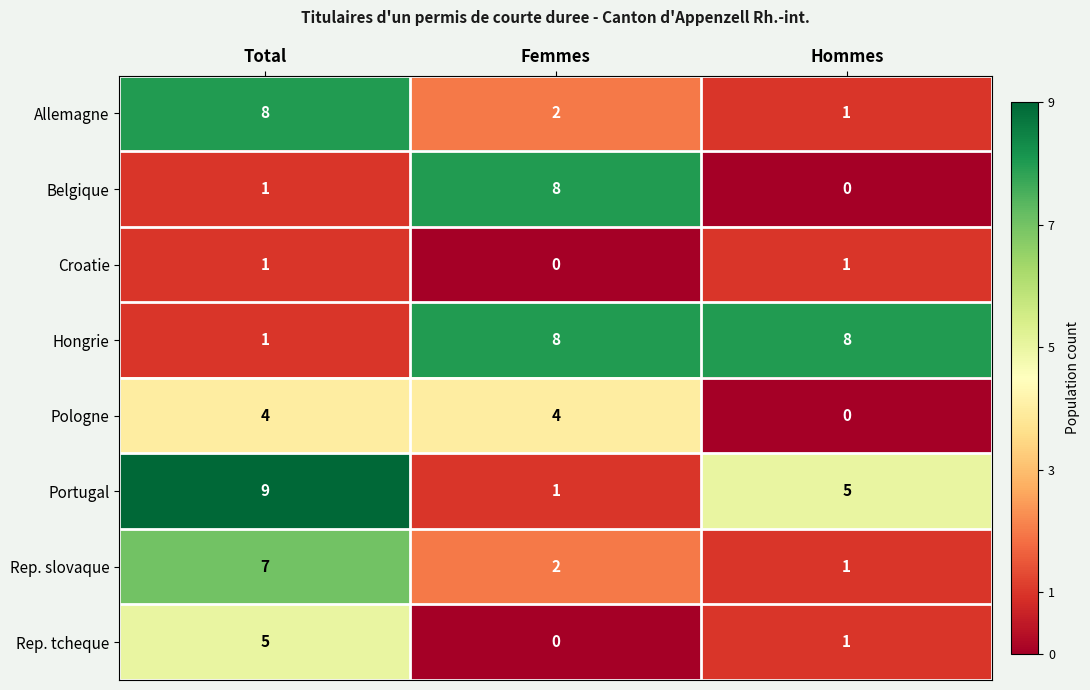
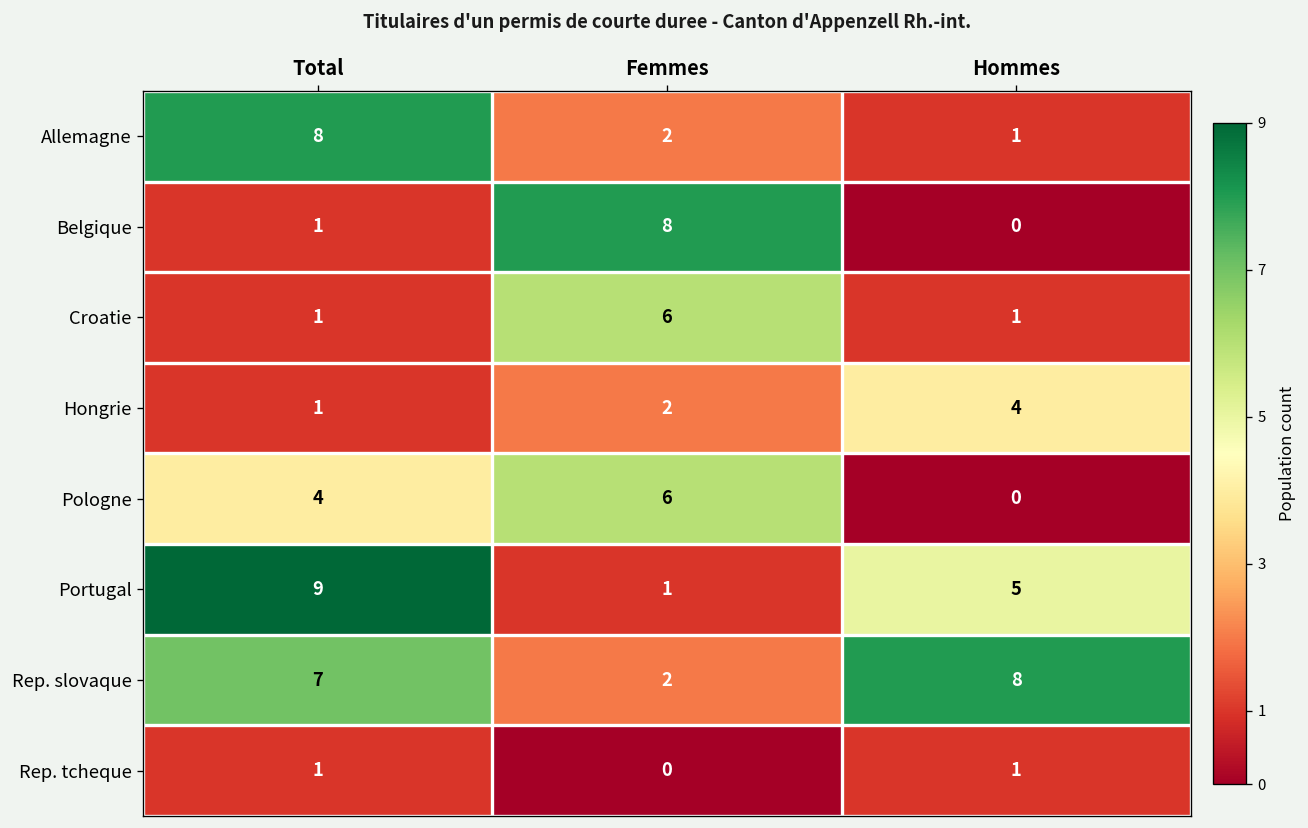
  {
    "Allemagne": {
      "Total": 8,
      "Femmes": 2,
      "Hommes": 1
    },
    "Belgique": {
      "Total": 1,
      "Femmes": 8,
      "Hommes": 0
    },
    "Croatie": {
      "Total": 1,
-     "Femmes": 0,
+     "Femmes": 6,
      "Hommes": 1
    },
    "Hongrie": {
      "Total": 1,
-     "Femmes": 8,
-     "Hommes": 8
+     "Femmes": 2,
+     "Hommes": 4
    },
    "Pologne": {
      "Total": 4,
-     "Femmes": 4,
+     "Femmes": 6,
      "Hommes": 0
    },
    "Portugal": {
      "Total": 9,
      "Femmes": 1,
      "Hommes": 5
    },
    "Rep. slovaque": {
      "Total": 7,
      "Femmes": 2,
-     "Hommes": 1
+     "Hommes": 8
    },
    "Rep. tcheque": {
-     "Total": 5,
+     "Total": 1,
      "Femmes": 0,
      "Hommes": 1
    }
  }
